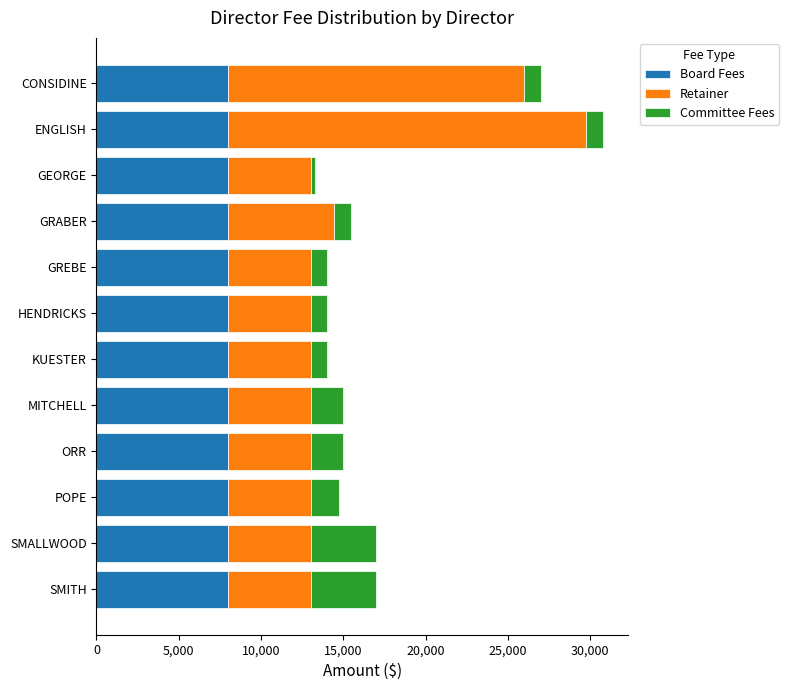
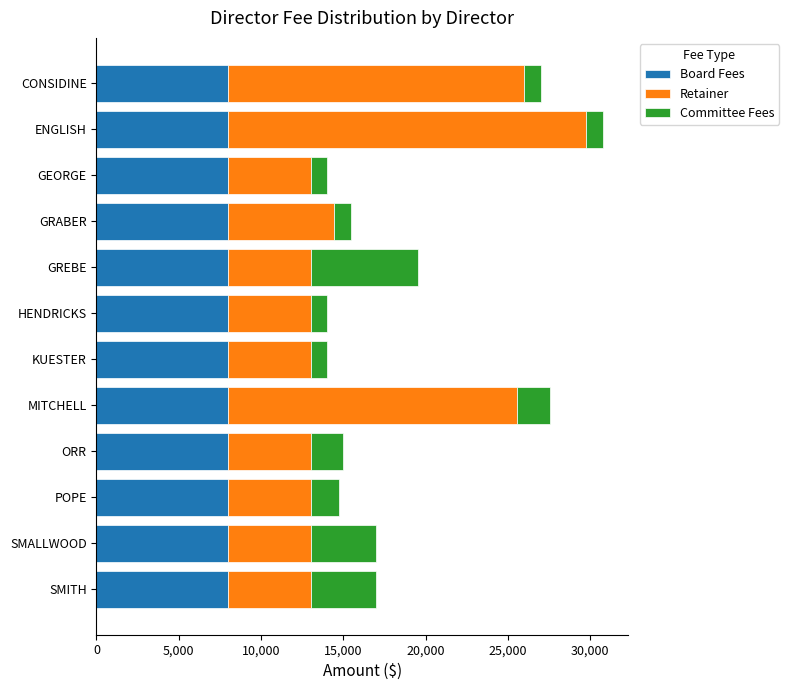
  {
    "Board Fees": {
      "CONSIDINE": "8,000",
      "ENGLISH": "8,000",
      "GEORGE": "8,000",
      "GRABER": "8,000",
      "GREBE": "8,000",
      "HENDRICKS": "8,000",
      "KUESTER": "8,000",
      "MITCHELL": "8,000",
      "ORR": "8,000",
      "POPE": "8,000",
      "SMALLWOOD": "8,000",
      "SMITH": "8,000"
    },
    "Retainer": {
      "CONSIDINE": "18,000",
      "ENGLISH": "21,800",
      "GEORGE": "5,000",
      "GRABER": "6,500",
      "GREBE": "5,000",
      "HENDRICKS": "5,000",
      "KUESTER": "5,000",
-     "MITCHELL": "5,000",
+     "MITCHELL": "17,500",
      "ORR": "5,000",
      "POPE": "5,000",
      "SMALLWOOD": "5,000",
      "SMITH": "5,000"
    },
    "Committee Fees": {
      "CONSIDINE": "1,000",
      "ENGLISH": "1,000",
-     "GEORGE": "300",
+     "GEORGE": "1,000",
      "GRABER": "1,000",
-     "GREBE": "1,000",
+     "GREBE": "6,600",
      "HENDRICKS": "1,000",
      "KUESTER": "1,000",
      "MITCHELL": "2,000",
      "ORR": "2,000",
      "POPE": "1,800",
      "SMALLWOOD": "4,000",
      "SMITH": "4,000"
    }
  }
